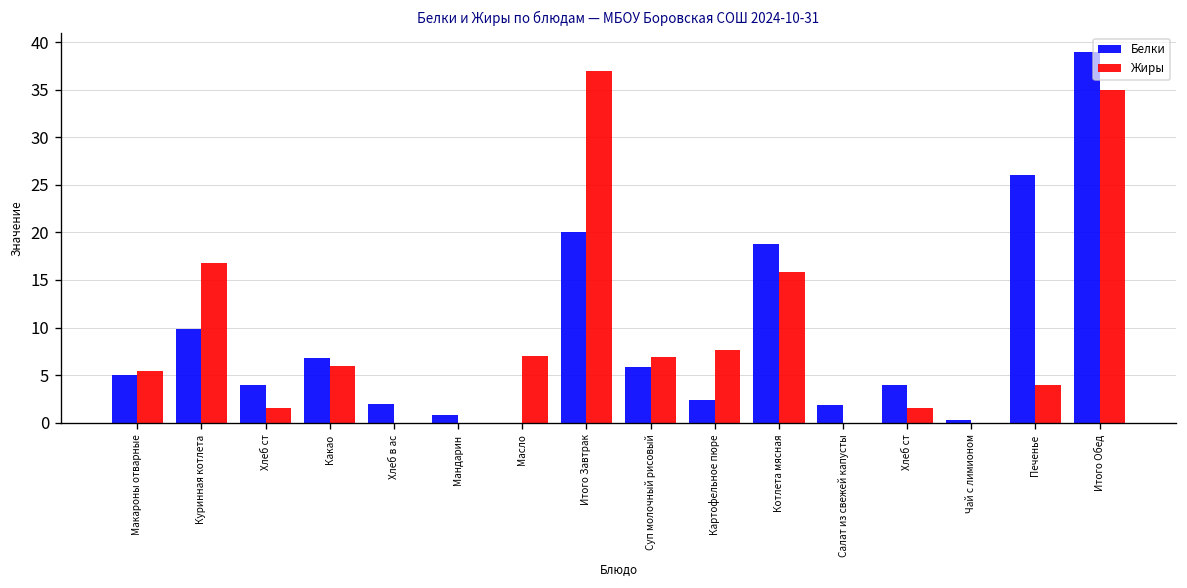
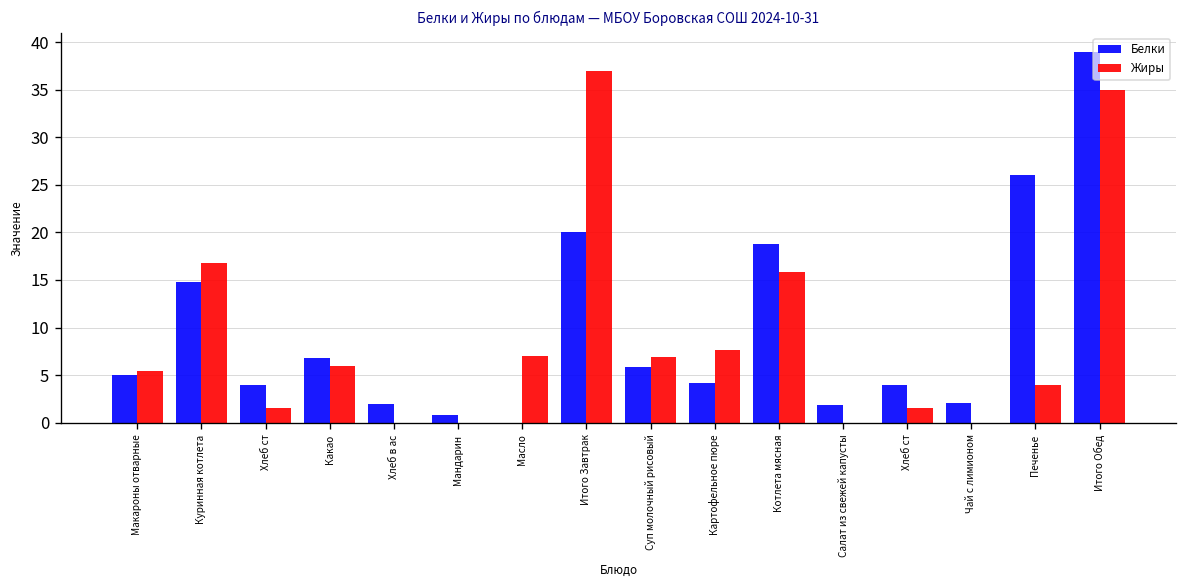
  {
    "Белки": {
      "Макароны отварные": 5,
-     "Куринная котлета": 10,
+     "Куринная котлета": 15,
      "Какао": 7,
      "Хлеб в ас": 2,
      "Мандарин": 1,
      "Масло": 0,
      "Итого Завтрак": 20,
      "Суп молочный рисовый": 6,
-     "Картофельное пюре": 2,
+     "Картофельное пюре": 4,
      "Котлета мясная": 19,
      "Салат из свежей капусты": 2,
-     "Чай с лимионом": 0,
+     "Чай с лимионом": 2,
      "Печенье": 26,
      "Итого Обед": 39
    },
    "Жиры": {
      "Макароны отварные": 5,
      "Куринная котлета": 17,
      "Какао": 6,
      "Хлеб в ас": 0,
      "Мандарин": 0,
      "Масло": 7,
      "Итого Завтрак": 37,
      "Суп молочный рисовый": 7,
      "Картофельное пюре": 8,
      "Котлета мясная": 16,
      "Салат из свежей капусты": 0,
      "Чай с лимионом": 0,
      "Печенье": 4,
      "Итого Обед": 35
    }
  }
